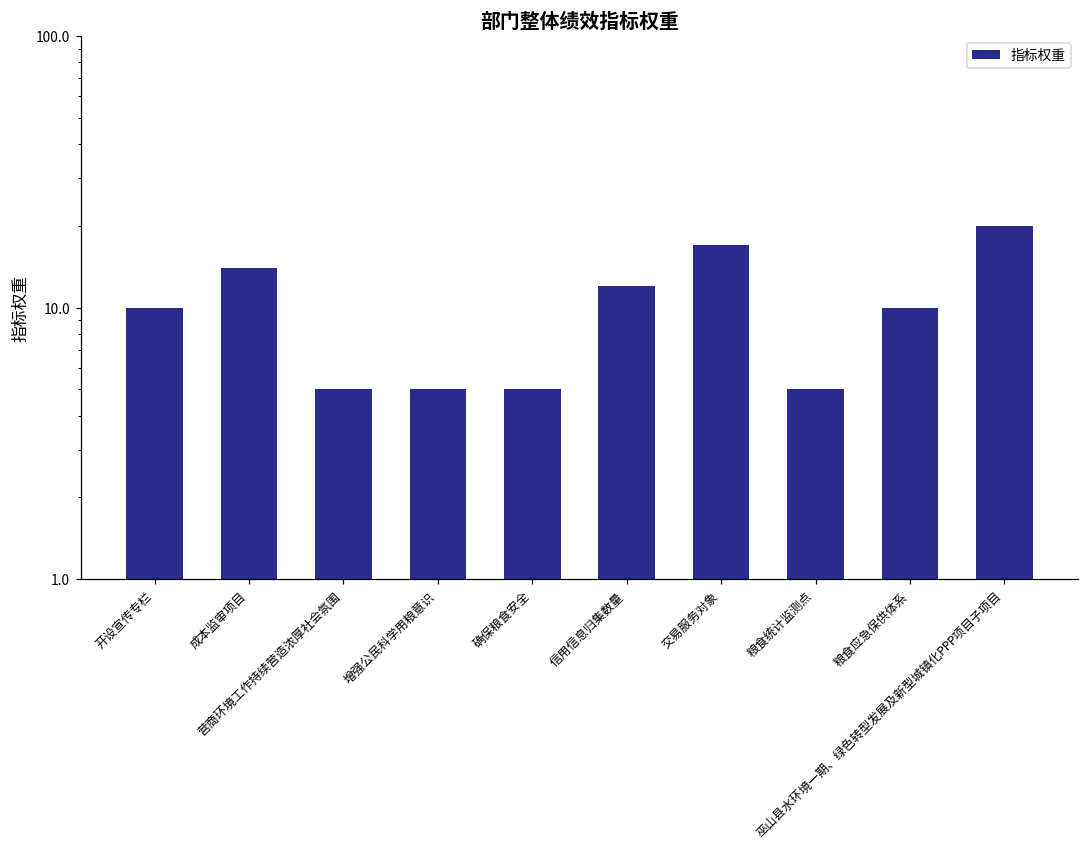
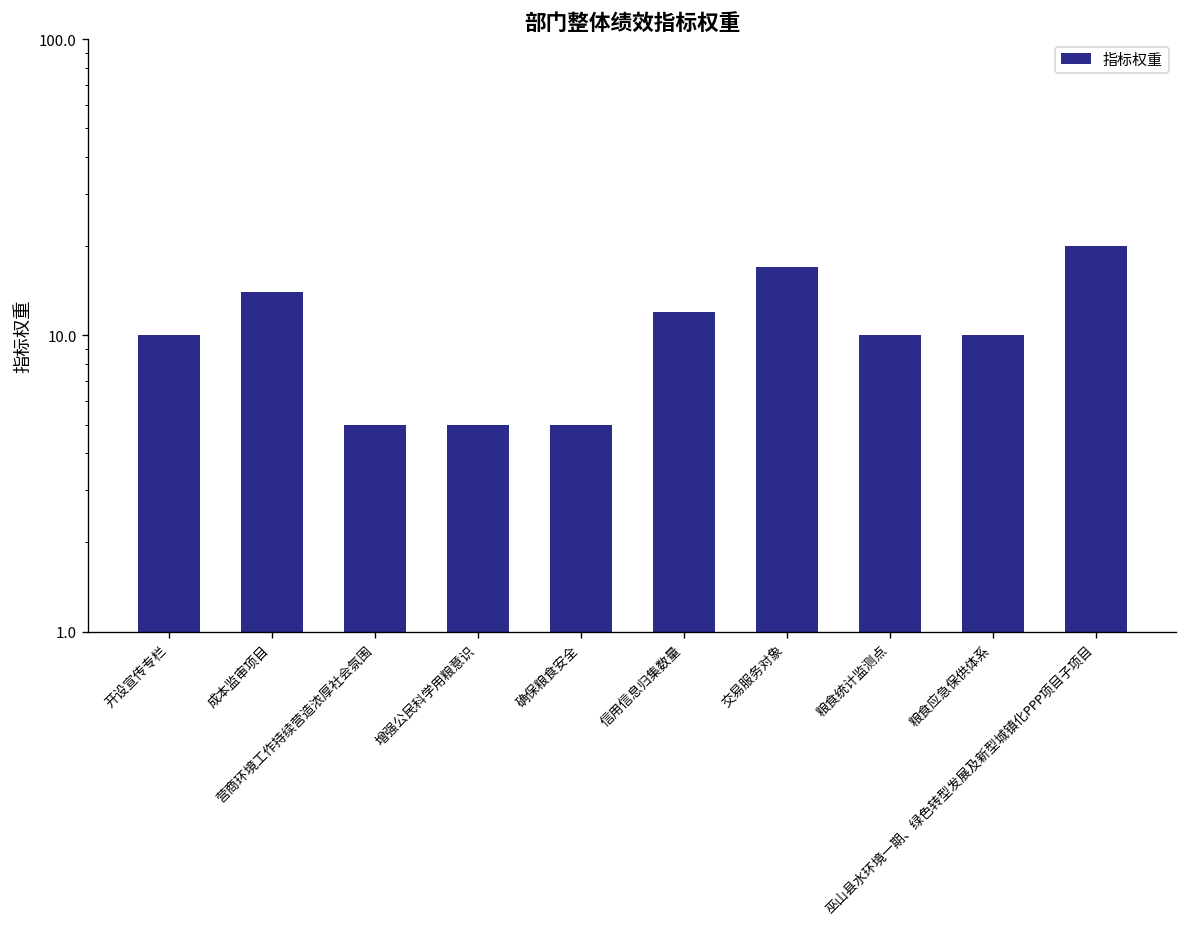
  {
    "开设宣传专栏": 10,
    "成本监审项目": 14,
    "营商环境工作持续营造浓厚社会氛围": 5,
    "增强公民科学用粮意识": 5,
    "确保粮食安全": 5,
    "信用信息归集数量": 12,
    "交易服务对象": 17,
-   "粮食统计监测点": 5,
+   "粮食统计监测点": 10,
    "粮食应急保供体系": 10,
    "巫山县水环境一期、绿色转型发展及新型城镇化PPP项目子项目": 20
  }
